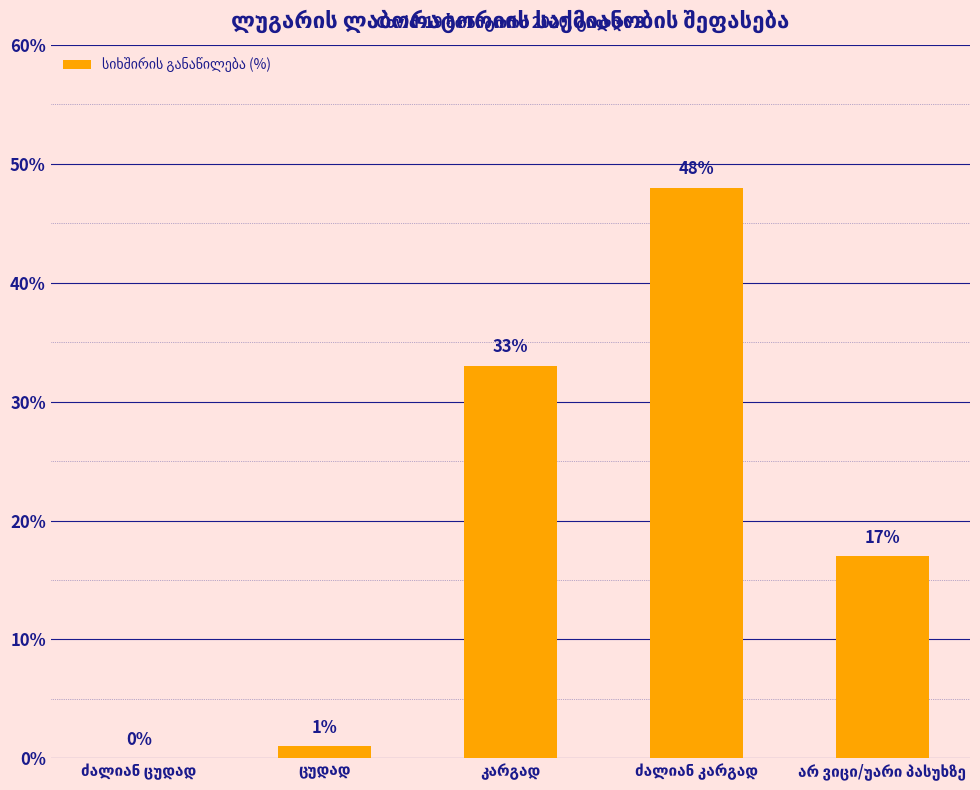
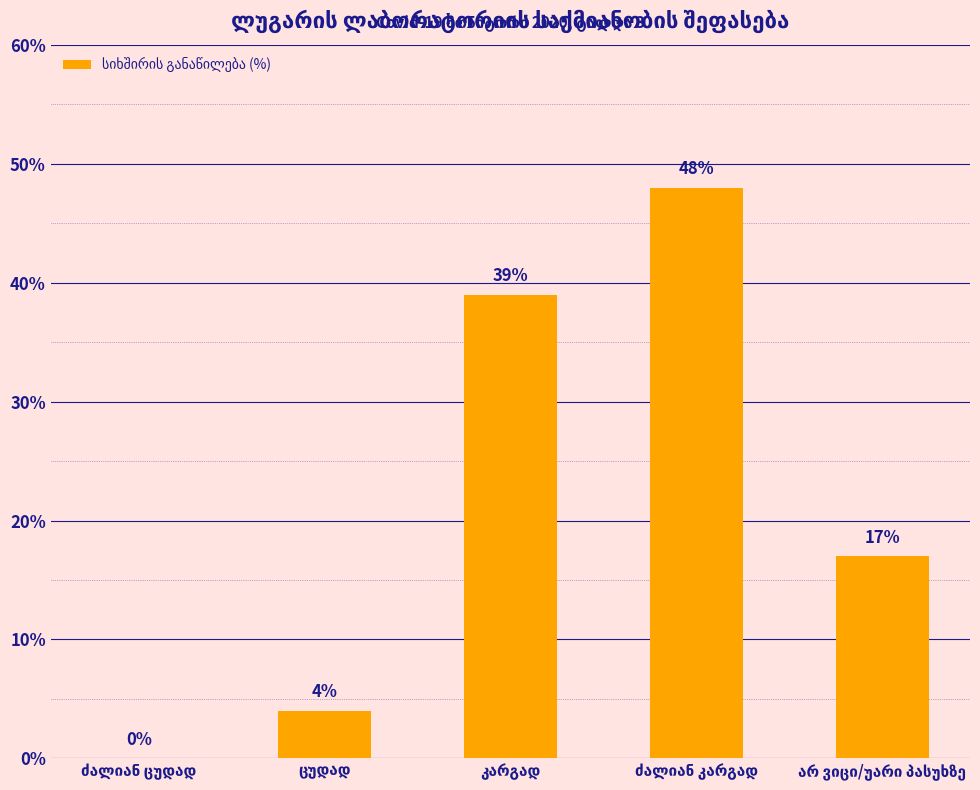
  {
    "ძალიან ცუდად": "0%",
-   "ცუდად": "1%",
-   "კარგად": "33%",
+   "ცუდად": "4%",
+   "კარგად": "39%",
    "ძალიან კარგად": "48%",
    "არ ვიცი/უარი პასუხზე": "17%"
  }
